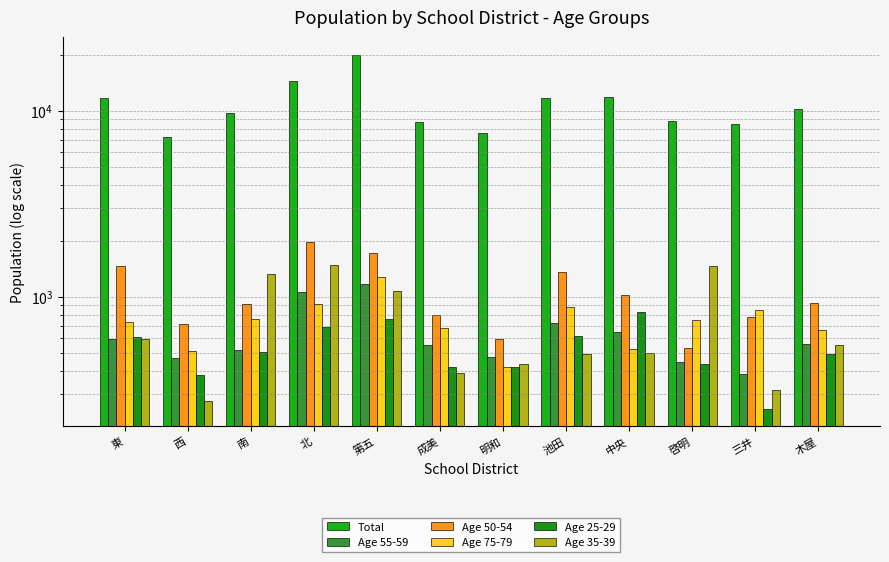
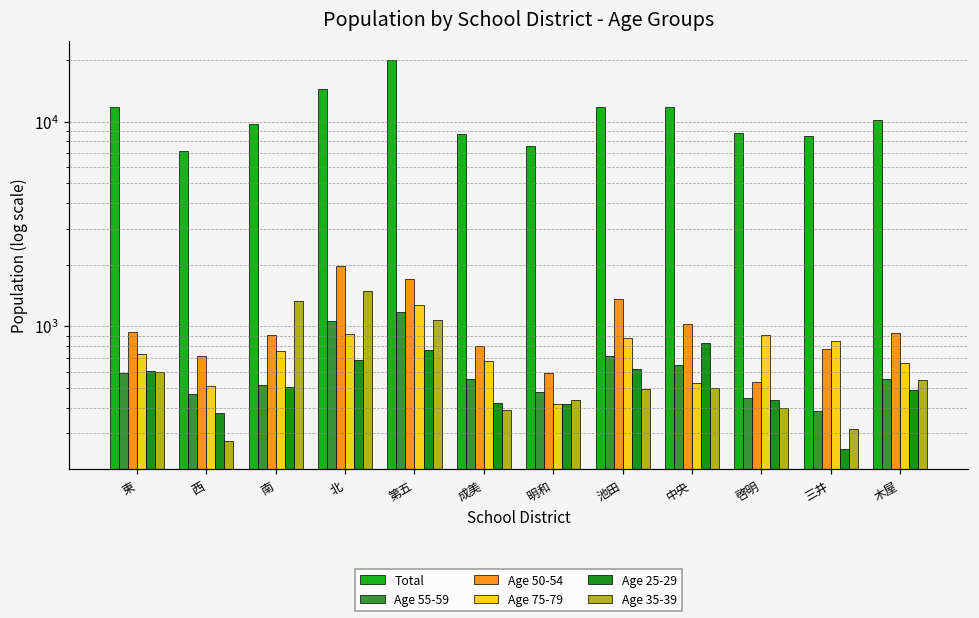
  {
    "Age 50-54": {
-     "東": 1500,
+     "東": 900,
      "西": 720,
      "南": 900,
      "北": 2000,
      "第五": 1700,
      "成美": 800,
      "明和": 590,
      "池田": 1400,
      "中央": 1000,
      "啓明": 530,
      "三井": 780,
      "木屋": 900
    },
    "Age 75-79": {
      "東": 730,
      "西": 510,
      "南": 760,
      "北": 900,
      "第五": 1300,
      "成美": 680,
      "明和": 420,
      "池田": 900,
      "中央": 530,
-     "啓明": 750,
+     "啓明": 900,
      "三井": 800,
      "木屋": 660
    },
    "Age 35-39": {
      "東": 590,
      "西": 270,
      "南": 1300,
      "北": 1500,
      "第五": 1100,
      "成美": 390,
      "明和": 430,
      "池田": 490,
      "中央": 500,
-     "啓明": 1500,
+     "啓明": 400,
      "三井": 320,
      "木屋": 550
    }
  }
